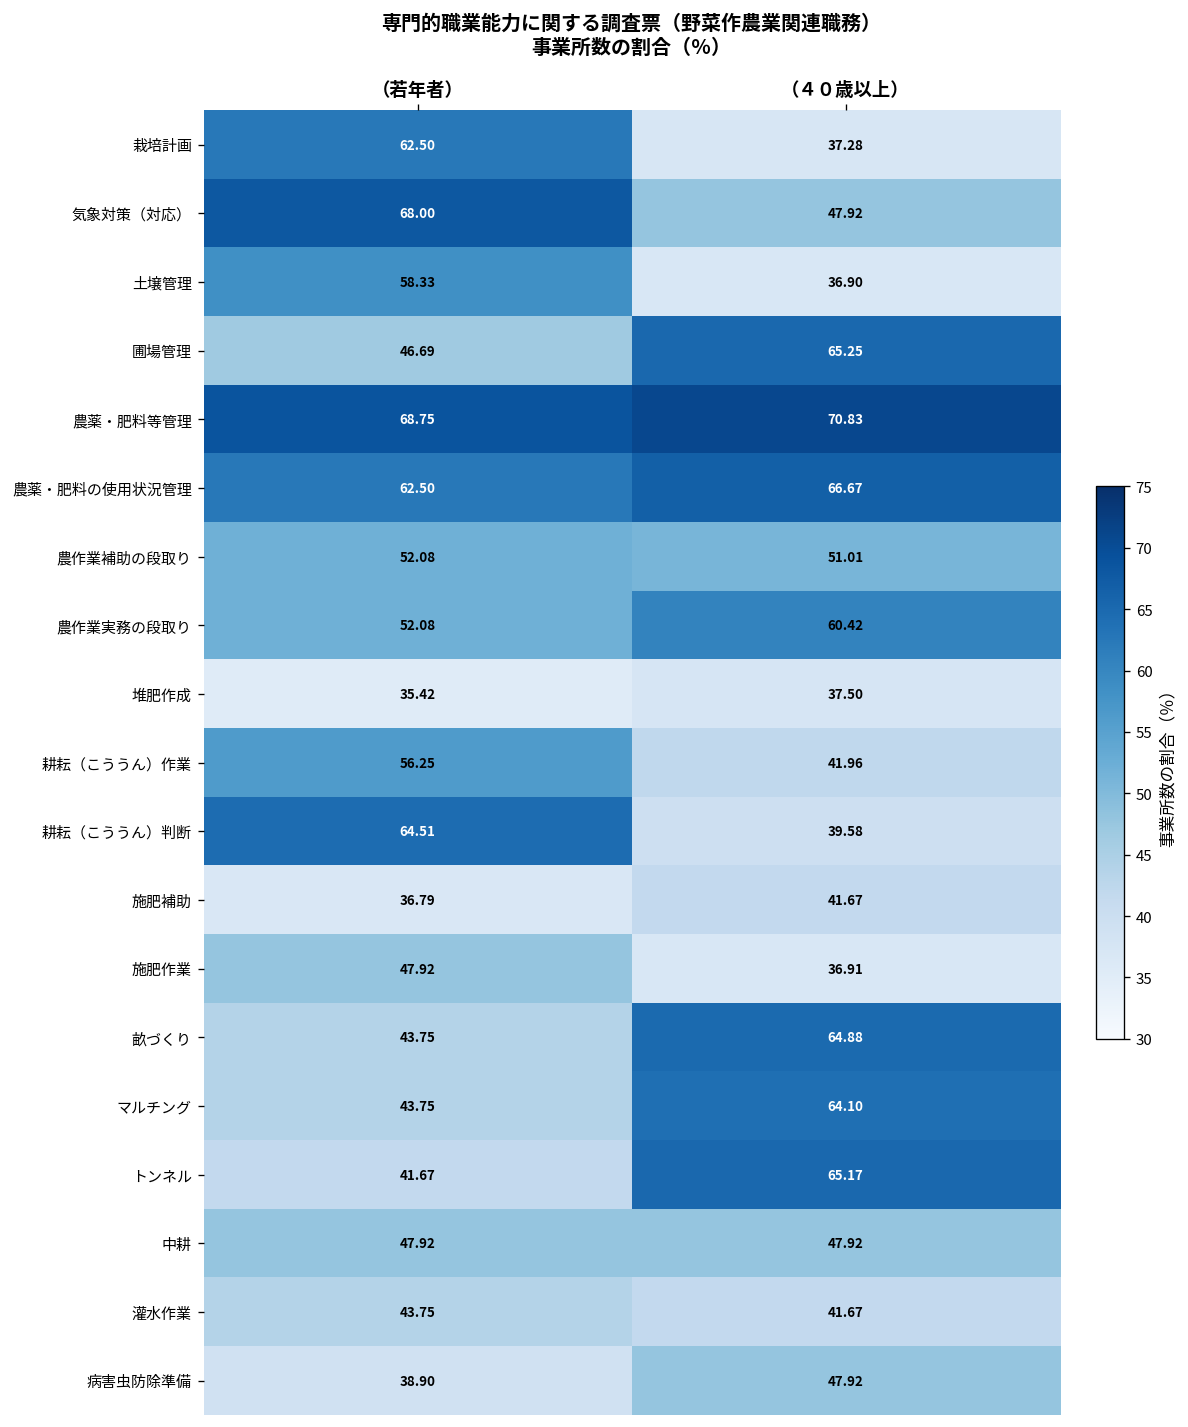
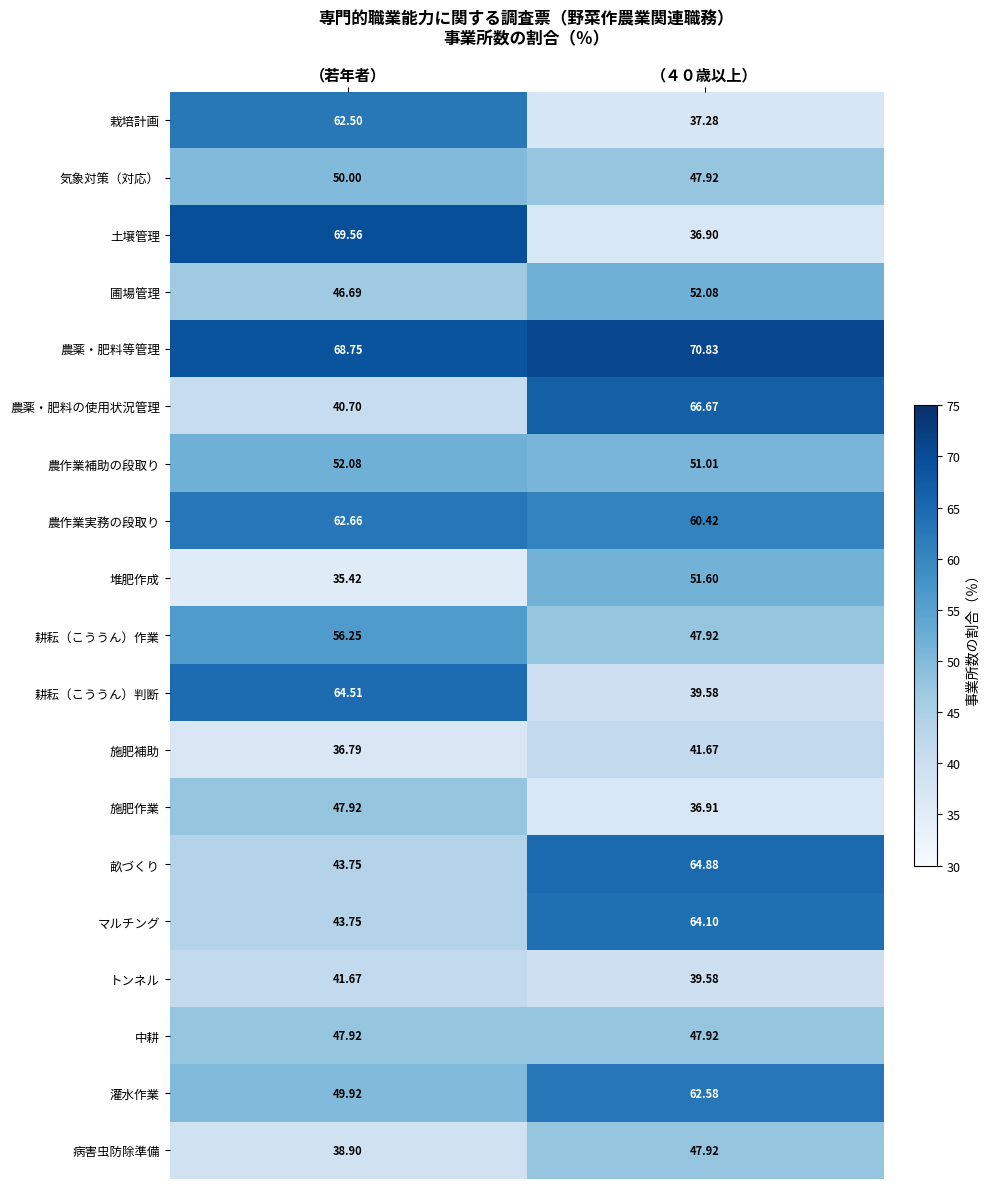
  {
    "栽培計画": {
      "（若年者）": 62.50,
      "（４０歳以上）": 37.28
    },
    "気象対策（対応）": {
-     "（若年者）": 68.00,
+     "（若年者）": 50.00,
      "（４０歳以上）": 47.92
    },
    "土壌管理": {
-     "（若年者）": 58.33,
+     "（若年者）": 69.56,
      "（４０歳以上）": 36.90
    },
    "圃場管理": {
      "（若年者）": 46.69,
-     "（４０歳以上）": 65.25
+     "（４０歳以上）": 52.08
    },
    "農薬・肥料等管理": {
      "（若年者）": 68.75,
      "（４０歳以上）": 70.83
    },
    "農薬・肥料の使用状況管理": {
-     "（若年者）": 62.50,
+     "（若年者）": 40.70,
      "（４０歳以上）": 66.67
    },
    "農作業補助の段取り": {
      "（若年者）": 52.08,
      "（４０歳以上）": 51.01
    },
    "農作業実務の段取り": {
-     "（若年者）": 52.08,
+     "（若年者）": 62.66,
      "（４０歳以上）": 60.42
    },
    "堆肥作成": {
      "（若年者）": 35.42,
-     "（４０歳以上）": 37.50
+     "（４０歳以上）": 51.60
    },
    "耕耘（こううん）作業": {
      "（若年者）": 56.25,
-     "（４０歳以上）": 41.96
+     "（４０歳以上）": 47.92
    },
    "耕耘（こううん）判断": {
      "（若年者）": 64.51,
      "（４０歳以上）": 39.58
    },
    "施肥補助": {
      "（若年者）": 36.79,
      "（４０歳以上）": 41.67
    },
    "施肥作業": {
      "（若年者）": 47.92,
      "（４０歳以上）": 36.91
    },
    "畝づくり": {
      "（若年者）": 43.75,
      "（４０歳以上）": 64.88
    },
    "マルチング": {
      "（若年者）": 43.75,
      "（４０歳以上）": 64.10
    },
    "トンネル": {
      "（若年者）": 41.67,
-     "（４０歳以上）": 65.17
+     "（４０歳以上）": 39.58
    },
    "中耕": {
      "（若年者）": 47.92,
      "（４０歳以上）": 47.92
    },
    "灌水作業": {
-     "（若年者）": 43.75,
-     "（４０歳以上）": 41.67
+     "（若年者）": 49.92,
+     "（４０歳以上）": 62.58
    },
    "病害虫防除準備": {
      "（若年者）": 38.90,
      "（４０歳以上）": 47.92
    }
  }
